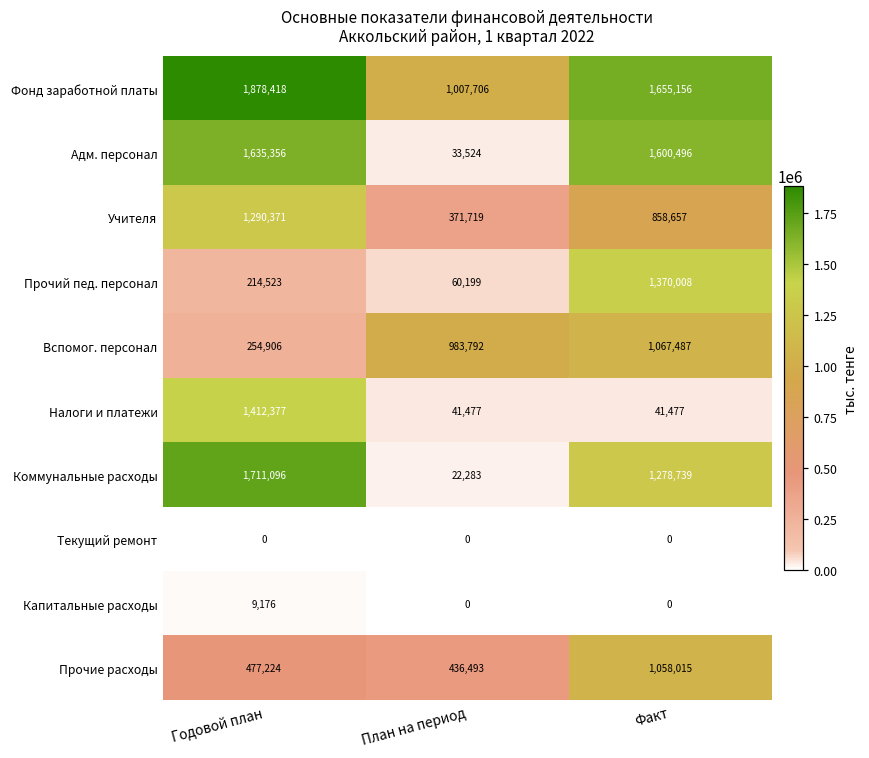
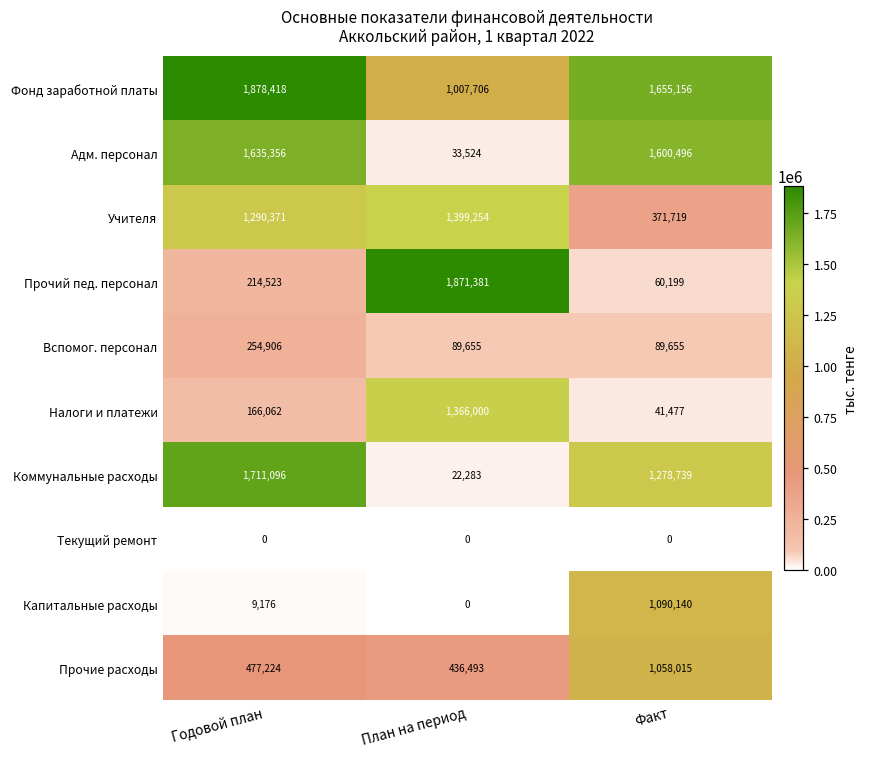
  {
    "Фонд заработной платы": {
      "Годовой план": "1,878,418",
      "План на период": "1,007,706",
      "Факт": "1,655,156"
    },
    "Адм. персонал": {
      "Годовой план": "1,635,356",
      "План на период": "33,524",
      "Факт": "1,600,496"
    },
    "Учителя": {
      "Годовой план": "1,290,371",
-     "План на период": "371,719",
-     "Факт": "858,657"
+     "План на период": "1,399,254",
+     "Факт": "371,719"
    },
    "Прочий пед. персонал": {
      "Годовой план": "214,523",
-     "План на период": "60,199",
-     "Факт": "1,370,008"
+     "План на период": "1,871,381",
+     "Факт": "60,199"
    },
    "Вспомог. персонал": {
      "Годовой план": "254,906",
-     "План на период": "983,792",
-     "Факт": "1,067,487"
+     "План на период": "89,655",
+     "Факт": "89,655"
    },
    "Налоги и платежи": {
-     "Годовой план": "1,412,377",
-     "План на период": "41,477",
+     "Годовой план": "166,062",
+     "План на период": "1,366,000",
      "Факт": "41,477"
    },
    "Коммунальные расходы": {
      "Годовой план": "1,711,096",
      "План на период": "22,283",
      "Факт": "1,278,739"
    },
    "Текущий ремонт": {
      "Годовой план": "0",
      "План на период": "0",
      "Факт": "0"
    },
    "Капитальные расходы": {
      "Годовой план": "9,176",
      "План на период": "0",
-     "Факт": "0"
+     "Факт": "1,090,140"
    },
    "Прочие расходы": {
      "Годовой план": "477,224",
      "План на период": "436,493",
      "Факт": "1,058,015"
    }
  }
